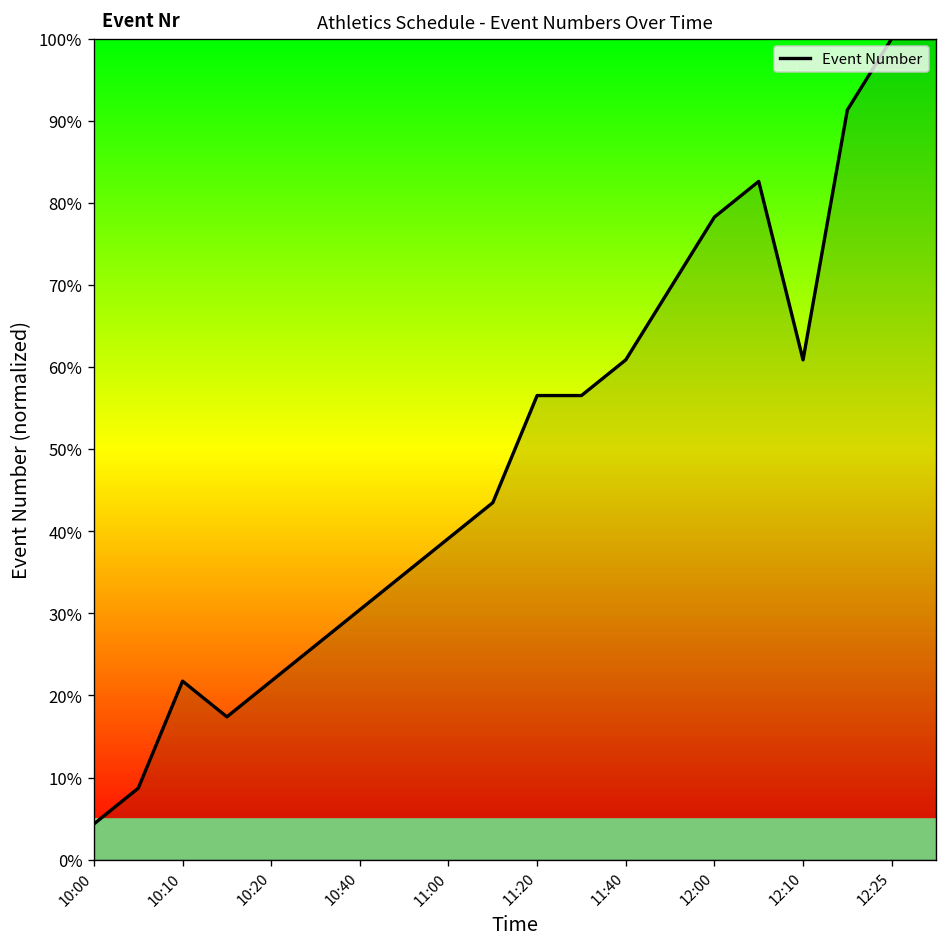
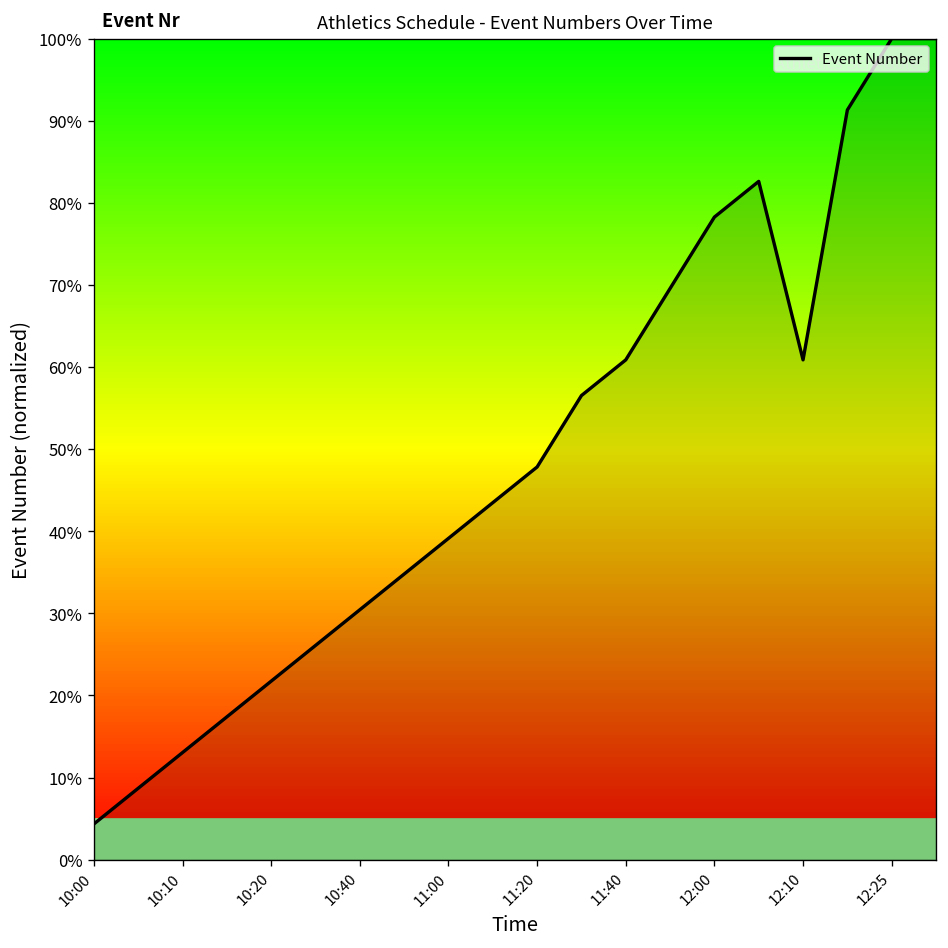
  {
-   "10:10": "22%",
+   "10:10": "13%",
    "10:40": "30%",
    "11:00": "39%",
-   "11:20": "57%",
+   "11:20": "48%",
    "11:40": "61%",
    "12:10": "61%",
    "12:25": "100%"
  }
